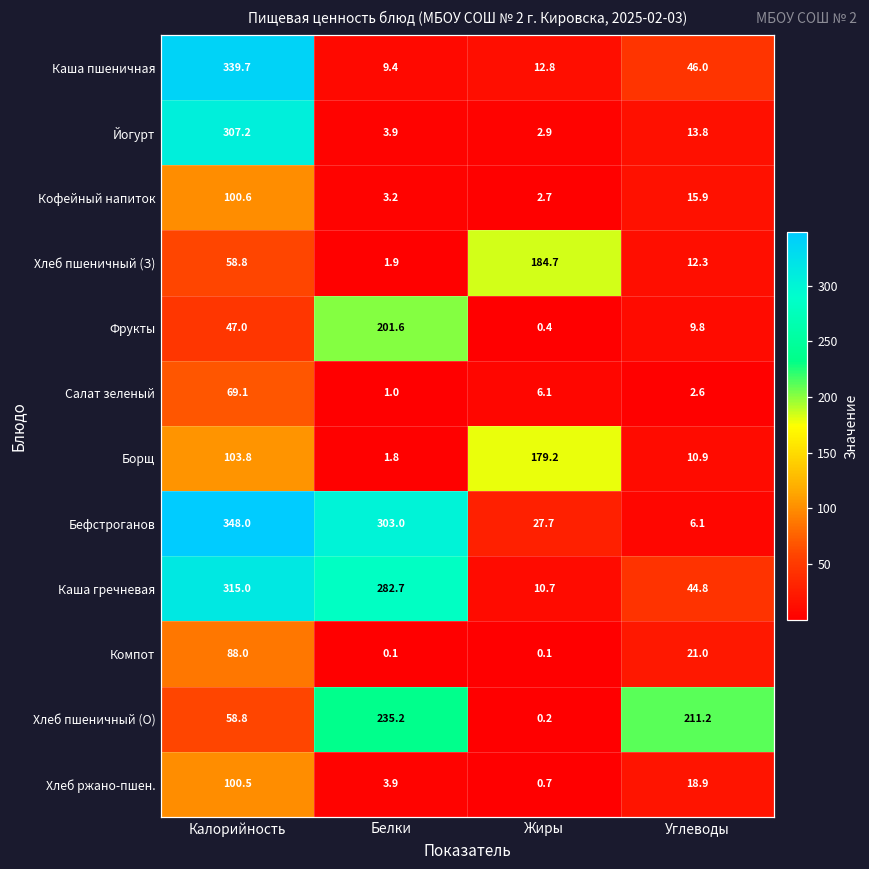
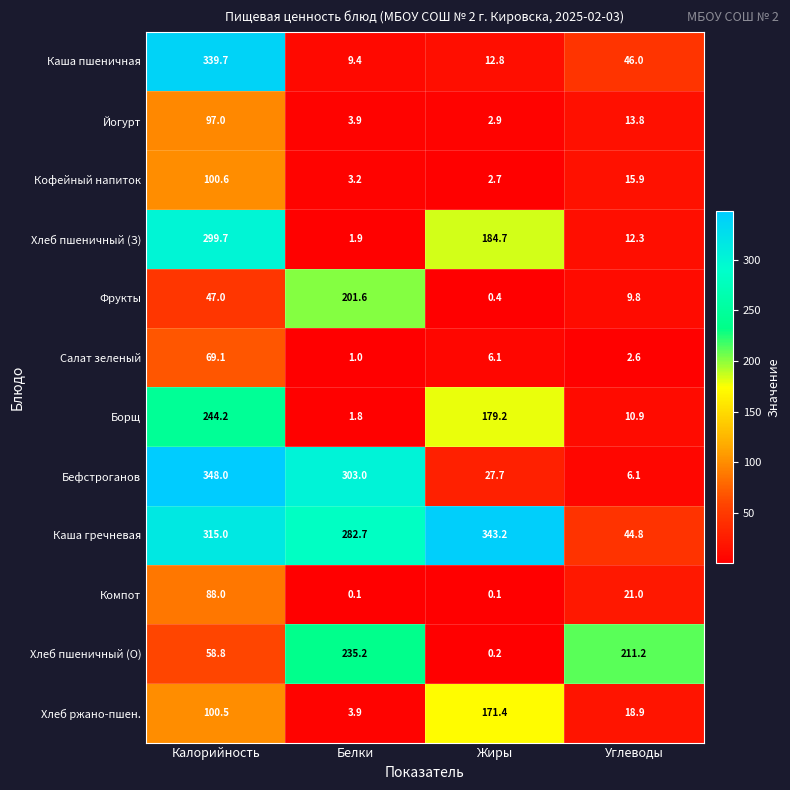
  {
    "Каша пшеничная": {
      "Калорийность": 339.7,
      "Белки": 9.4,
      "Жиры": 12.8,
      "Углеводы": 46.0
    },
    "Йогурт": {
-     "Калорийность": 307.2,
+     "Калорийность": 97.0,
      "Белки": 3.9,
      "Жиры": 2.9,
      "Углеводы": 13.8
    },
    "Кофейный напиток": {
      "Калорийность": 100.6,
      "Белки": 3.2,
      "Жиры": 2.7,
      "Углеводы": 15.9
    },
    "Хлеб пшеничный (З)": {
-     "Калорийность": 58.8,
+     "Калорийность": 299.7,
      "Белки": 1.9,
      "Жиры": 184.7,
      "Углеводы": 12.3
    },
    "Фрукты": {
      "Калорийность": 47.0,
      "Белки": 201.6,
      "Жиры": 0.4,
      "Углеводы": 9.8
    },
    "Салат зеленый": {
      "Калорийность": 69.1,
      "Белки": 1.0,
      "Жиры": 6.1,
      "Углеводы": 2.6
    },
    "Борщ": {
-     "Калорийность": 103.8,
+     "Калорийность": 244.2,
      "Белки": 1.8,
      "Жиры": 179.2,
      "Углеводы": 10.9
    },
    "Бефстроганов": {
      "Калорийность": 348.0,
      "Белки": 303.0,
      "Жиры": 27.7,
      "Углеводы": 6.1
    },
    "Каша гречневая": {
      "Калорийность": 315.0,
      "Белки": 282.7,
-     "Жиры": 10.7,
+     "Жиры": 343.2,
      "Углеводы": 44.8
    },
    "Компот": {
      "Калорийность": 88.0,
      "Белки": 0.1,
      "Жиры": 0.1,
      "Углеводы": 21.0
    },
    "Хлеб пшеничный (О)": {
      "Калорийность": 58.8,
      "Белки": 235.2,
      "Жиры": 0.2,
      "Углеводы": 211.2
    },
    "Хлеб ржано-пшен.": {
      "Калорийность": 100.5,
      "Белки": 3.9,
-     "Жиры": 0.7,
+     "Жиры": 171.4,
      "Углеводы": 18.9
    }
  }
